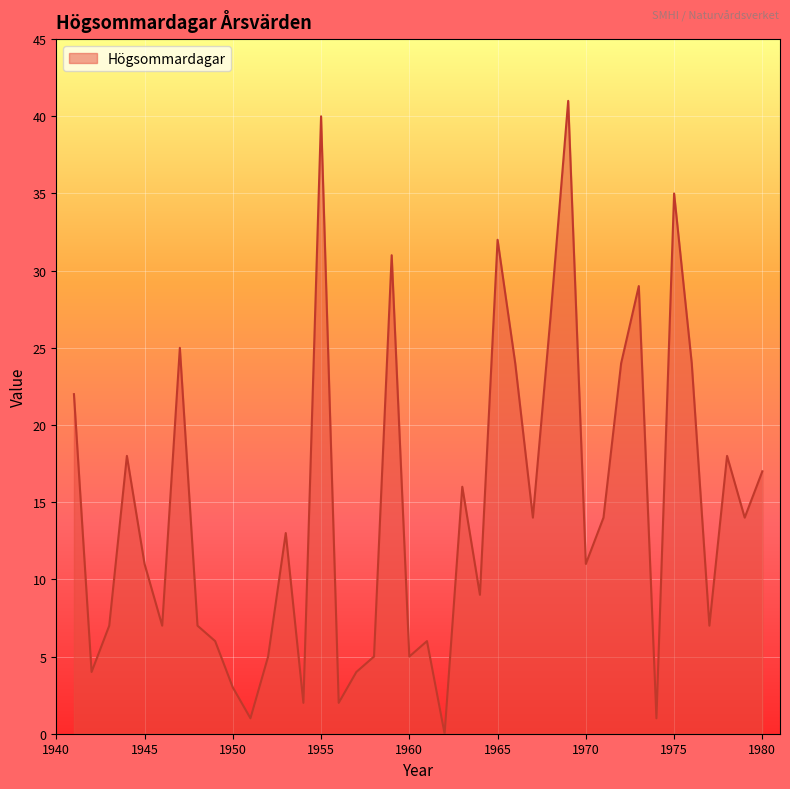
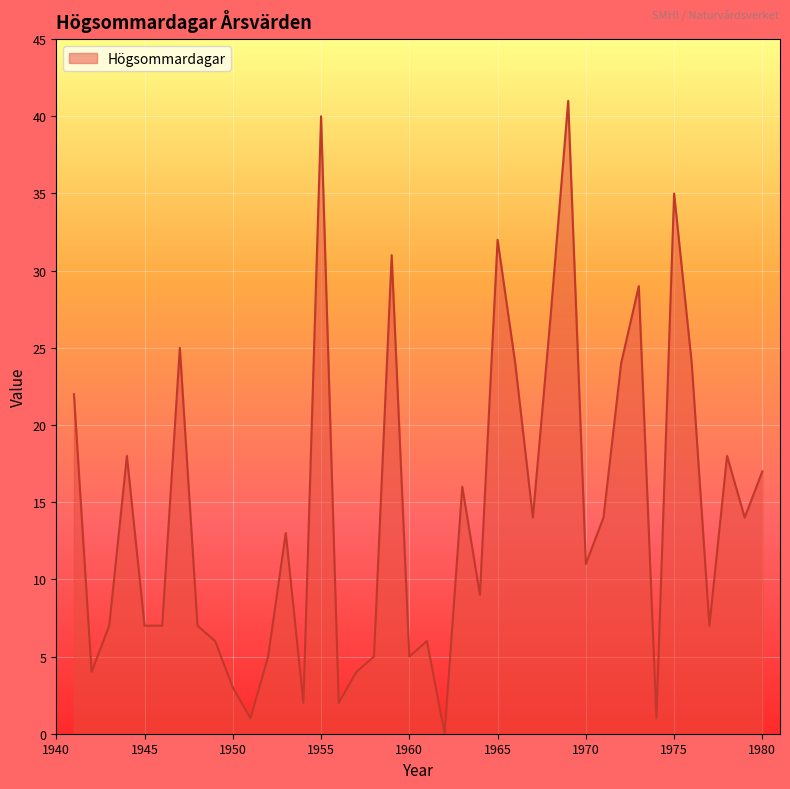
  {
-   "1945": 11,
+   "1945": 7,
    "1950": 3,
    "1955": 40,
    "1960": 5,
    "1965": 32,
    "1970": 11,
    "1975": 35,
    "1980": 17
  }
